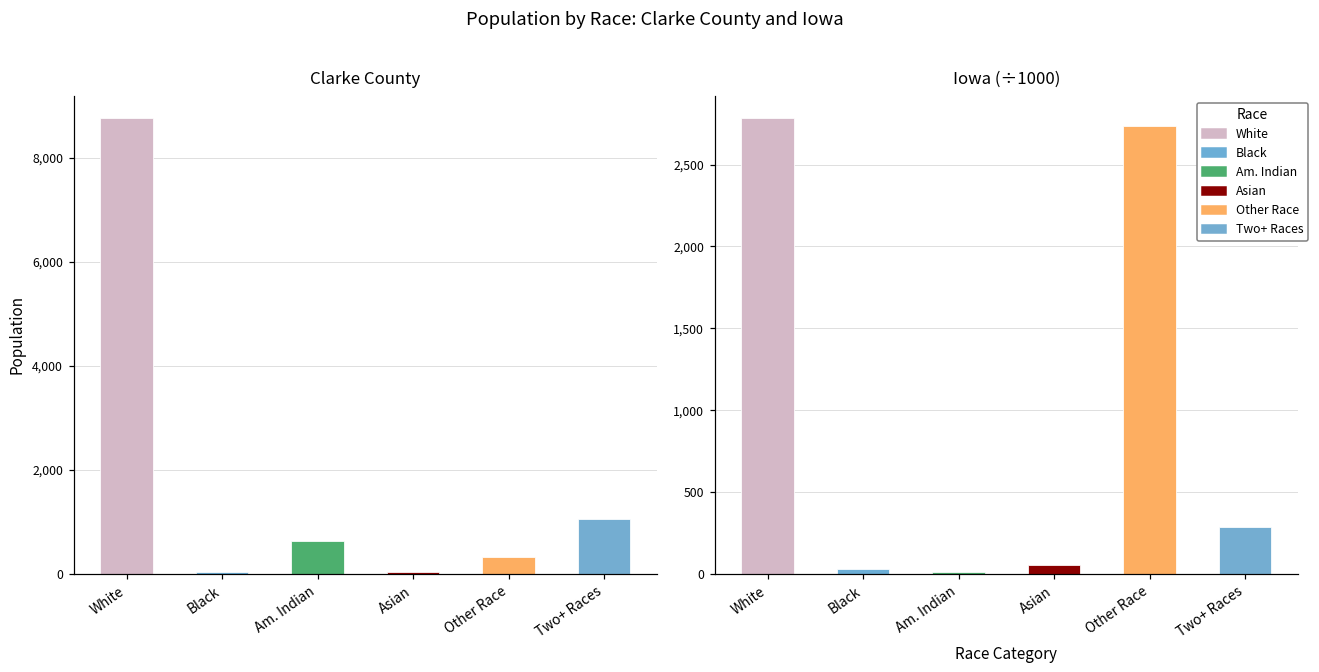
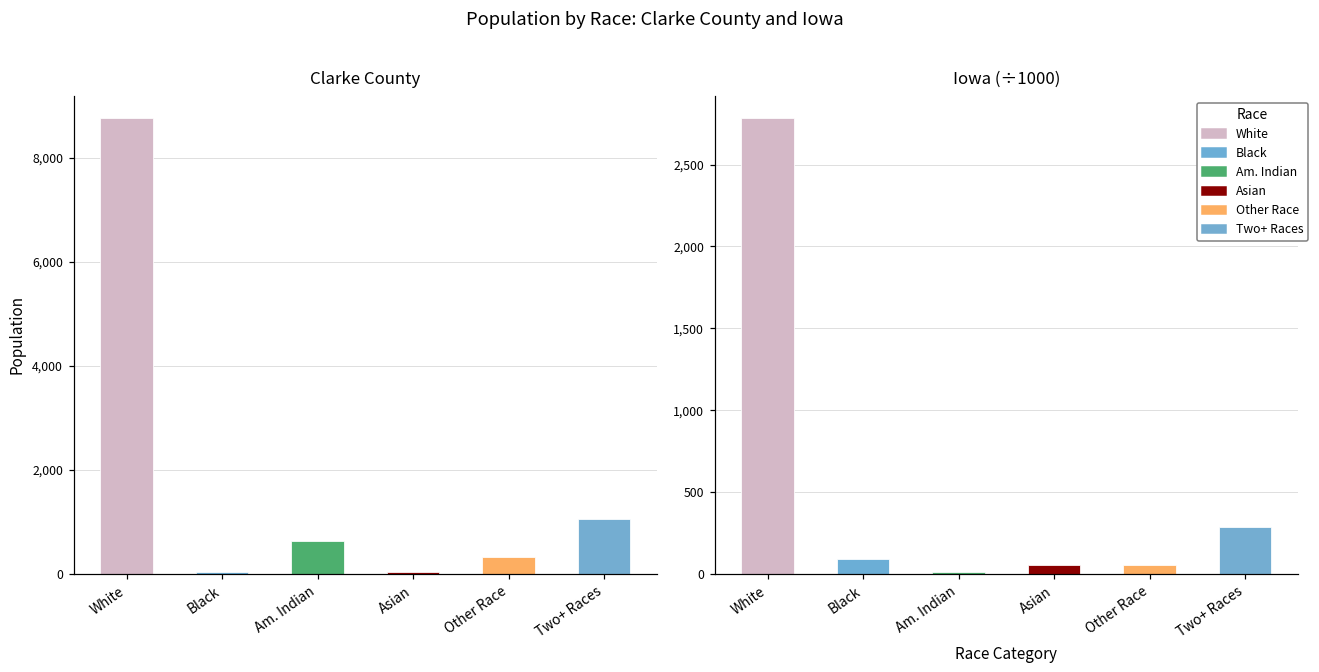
  {
    "Clarke County": {
      "White": "8,800",
      "Am. Indian": "600",
      "Other Race": "300",
      "Two+ Races": "1,100"
    },
    "Iowa (÷1000)": {
      "White": "2,780",
-     "Black": "30",
+     "Black": "90",
      "Asian": "50",
-     "Other Race": "2,740",
+     "Other Race": "60",
      "Two+ Races": "280"
    }
  }
